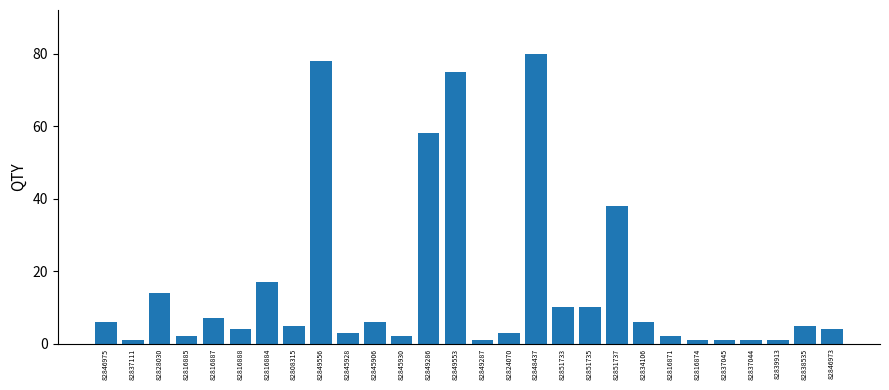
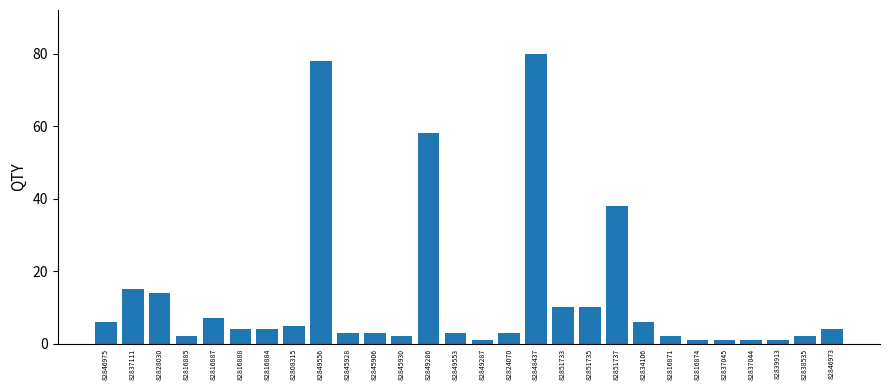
  {
    "82846975": 6,
-   "82837111": 1,
+   "82837111": 15,
    "82828030": 14,
    "82816885": 2,
    "82816887": 7,
    "82816888": 4,
-   "82816884": 17,
+   "82816884": 4,
    "82808315": 5,
    "82849556": 78,
    "82845928": 3,
-   "82845906": 6,
+   "82845906": 3,
    "82845930": 2,
    "82849286": 58,
-   "82849553": 75,
+   "82849553": 3,
    "82849287": 1,
    "82824070": 3,
    "82848437": 80,
    "82851733": 10,
    "82851735": 10,
    "82851737": 38,
    "82834106": 6,
    "82816871": 2,
    "82816874": 1,
    "82837045": 1,
    "82837044": 1,
    "82839913": 1,
-   "82838535": 5,
+   "82838535": 2,
    "82846973": 4
  }
